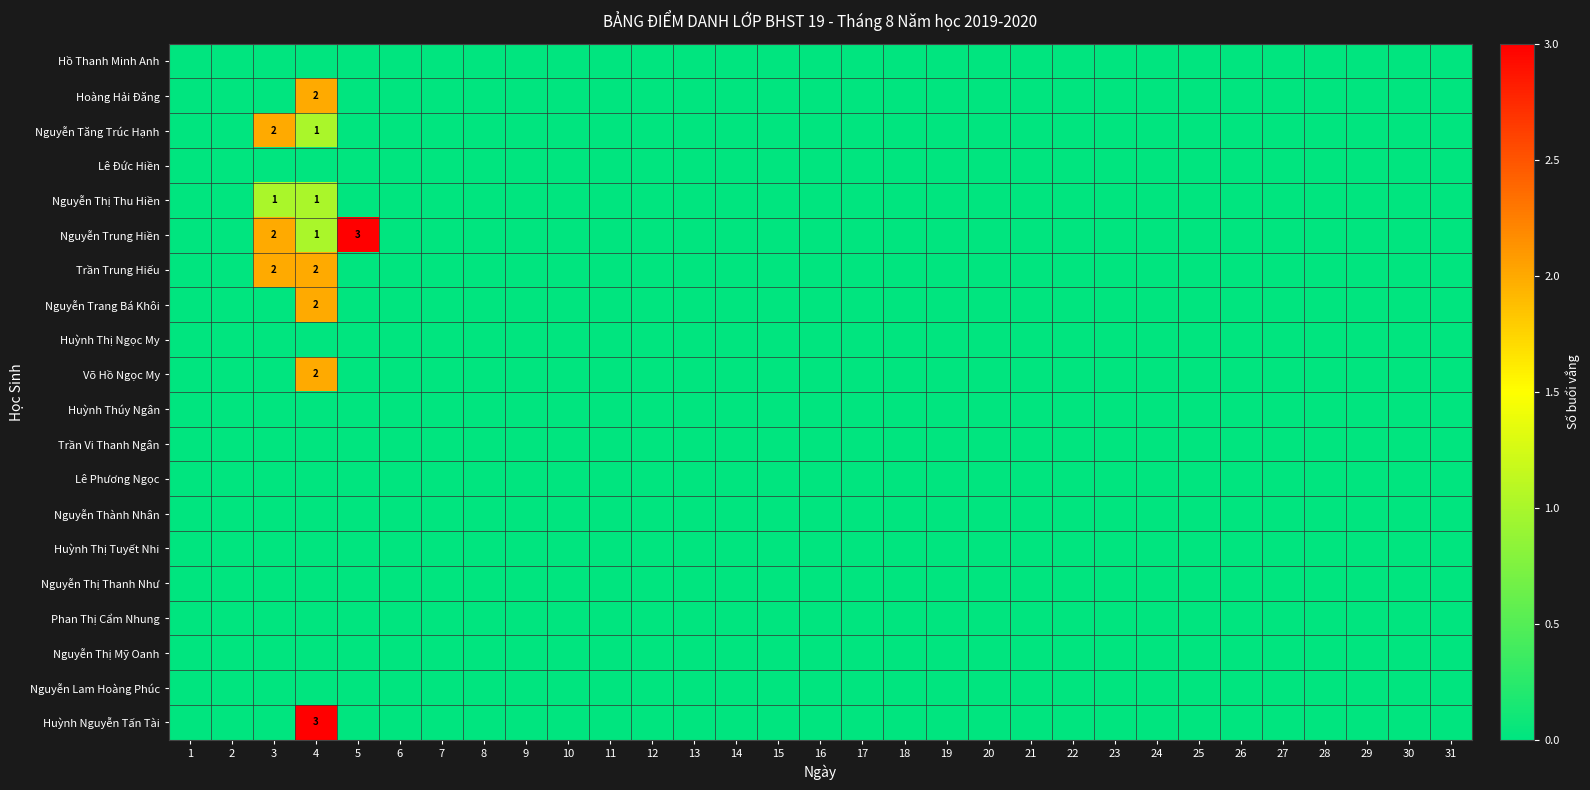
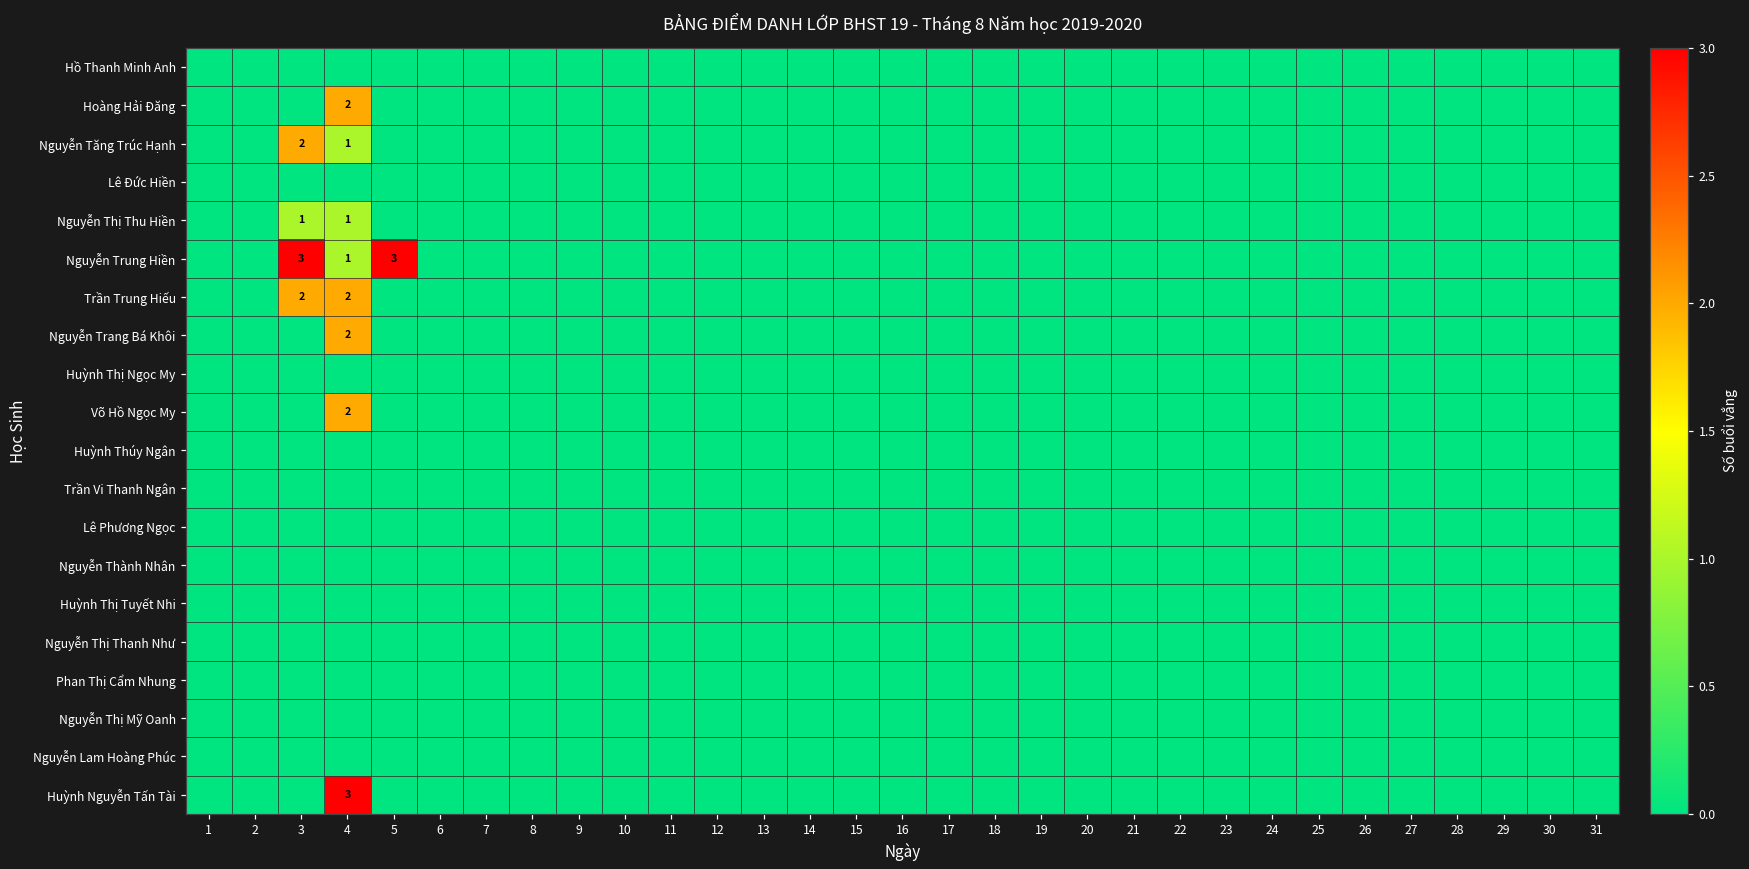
  {
    "Hoàng Hải Đăng": {
      "4": 2
    },
    "Nguyễn Tăng Trúc Hạnh": {
      "3": 2,
      "4": 1
    },
    "Nguyễn Thị Thu Hiền": {
      "3": 1,
      "4": 1
    },
    "Nguyễn Trung Hiền": {
-     "3": 2,
+     "3": 3,
      "4": 1,
      "5": 3
    },
    "Trần Trung Hiếu": {
      "3": 2,
      "4": 2
    },
    "Nguyễn Trang Bá Khôi": {
      "4": 2
    },
    "Võ Hồ Ngọc My": {
      "4": 2
    },
    "Huỳnh Nguyễn Tấn Tài": {
      "4": 3
    }
  }
